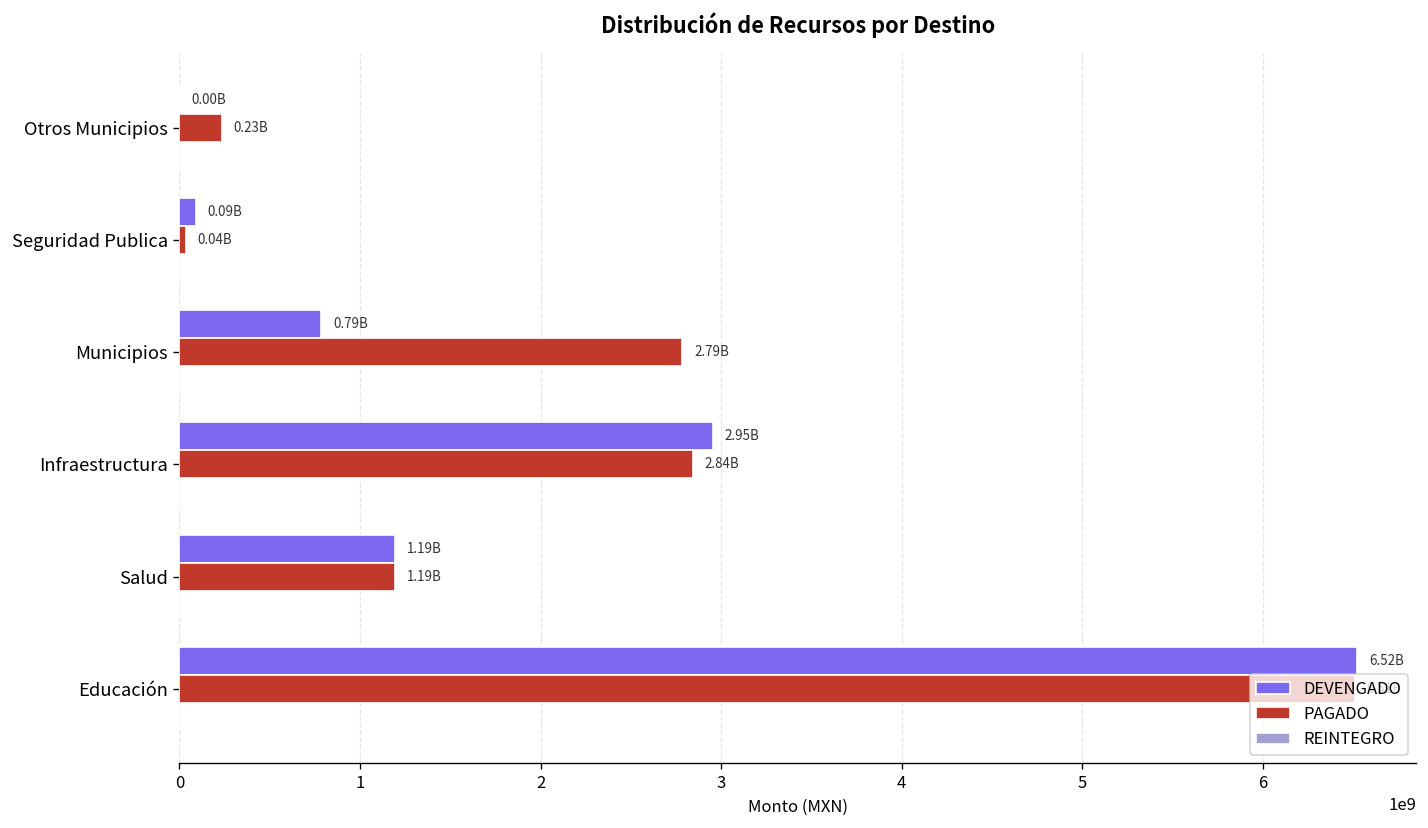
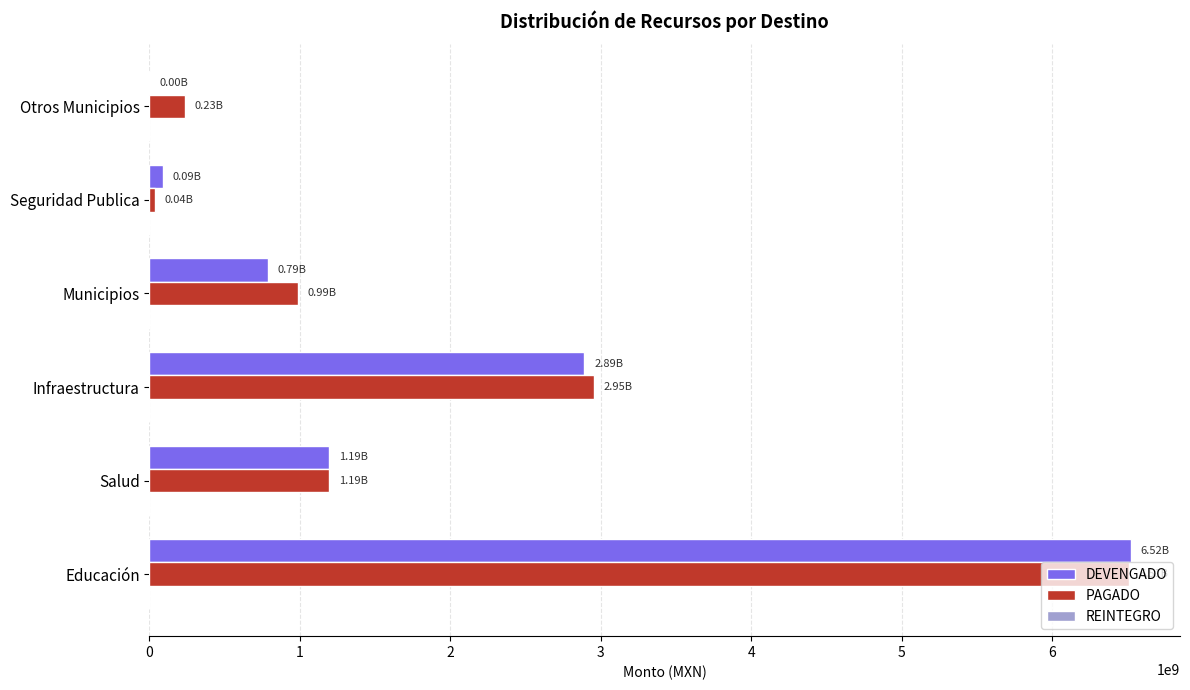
  {
    "DEVENGADO": {
      "Seguridad Publica": "0.09B",
      "Municipios": "0.79B",
-     "Infraestructura": "2.95B",
+     "Infraestructura": "2.89B",
      "Salud": "1.19B",
      "Educación": "6.52B"
    },
    "PAGADO": {
      "Otros Municipios": "0.23B",
      "Seguridad Publica": "0.04B",
-     "Municipios": "2.79B",
-     "Infraestructura": "2.84B",
+     "Municipios": "0.99B",
+     "Infraestructura": "2.95B",
      "Salud": "1.19B"
    },
    "REINTEGRO": {
      "Otros Municipios": "0",
      "Seguridad Publica": "0",
      "Municipios": "0",
      "Infraestructura": "0",
      "Salud": "0",
      "Educación": "0"
    }
  }
